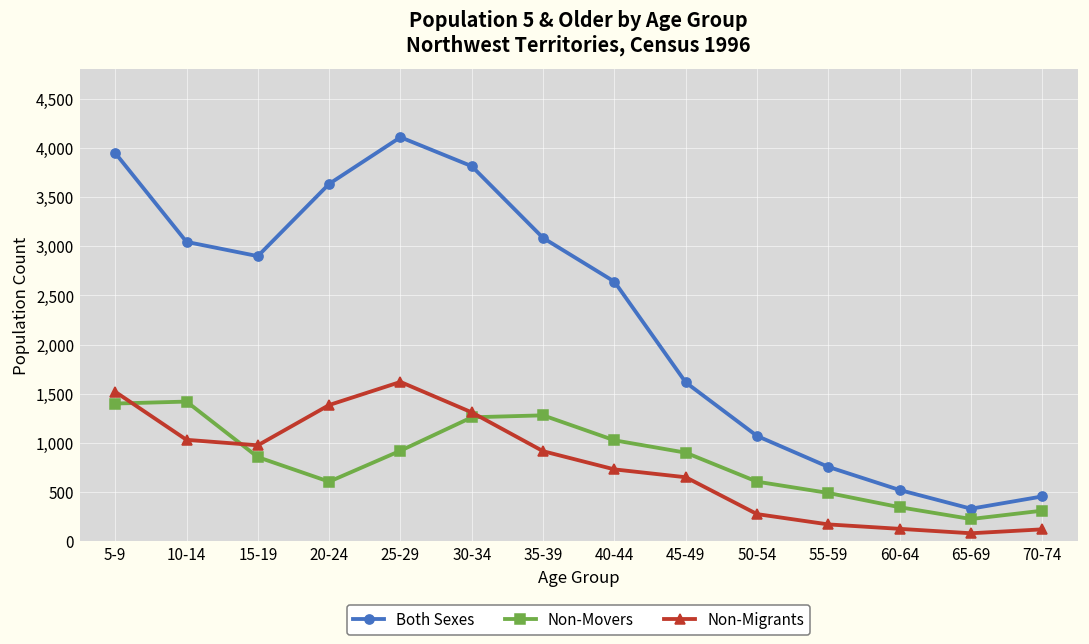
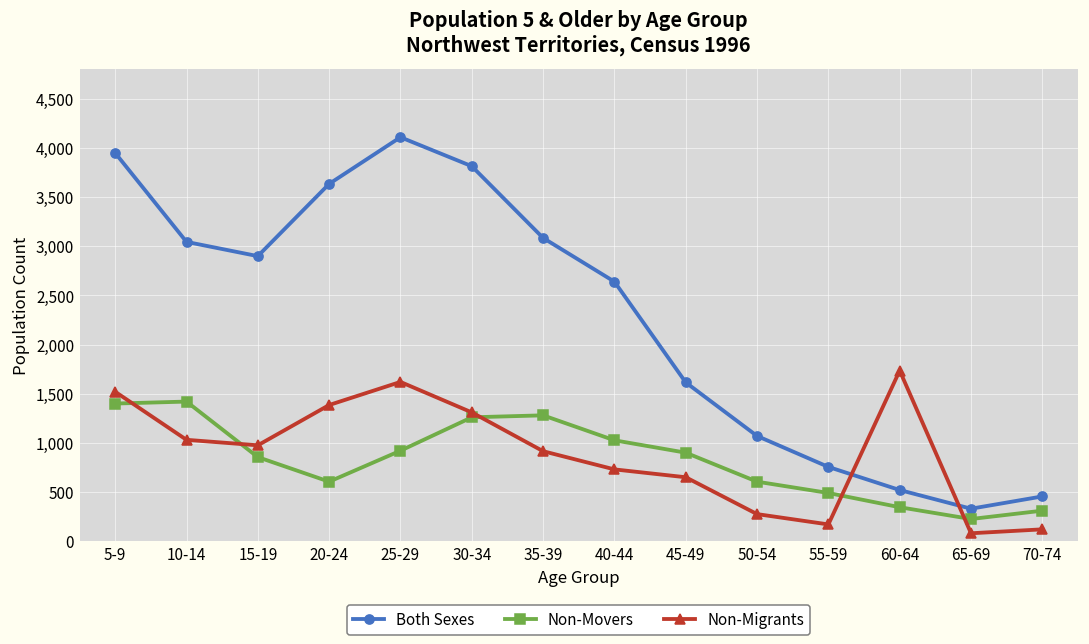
  {
    "Both Sexes": {
      "5-9": "4,000",
      "10-14": "3,000",
      "15-19": "2,900",
      "20-24": "3,600",
      "25-29": "4,100",
      "30-34": "3,800",
      "35-39": "3,100",
      "40-44": "2,600",
      "45-49": "1,600",
      "50-54": "1,100",
      "55-59": "800",
      "60-64": "500",
      "65-69": "300",
      "70-74": "500"
    },
    "Non-Movers": {
      "5-9": "1,400",
      "10-14": "1,400",
      "15-19": "900",
      "20-24": "600",
      "25-29": "900",
      "30-34": "1,300",
      "35-39": "1,300",
      "40-44": "1,000",
      "45-49": "900",
      "50-54": "600",
      "55-59": "500",
      "60-64": "300",
      "65-69": "200",
      "70-74": "300"
    },
    "Non-Migrants": {
      "5-9": "1,500",
      "10-14": "1,000",
      "15-19": "1,000",
      "20-24": "1,400",
      "25-29": "1,600",
      "30-34": "1,300",
      "35-39": "900",
      "40-44": "700",
      "45-49": "700",
      "50-54": "300",
      "55-59": "200",
-     "60-64": "100",
+     "60-64": "1,700",
      "65-69": "100",
      "70-74": "100"
    }
  }
